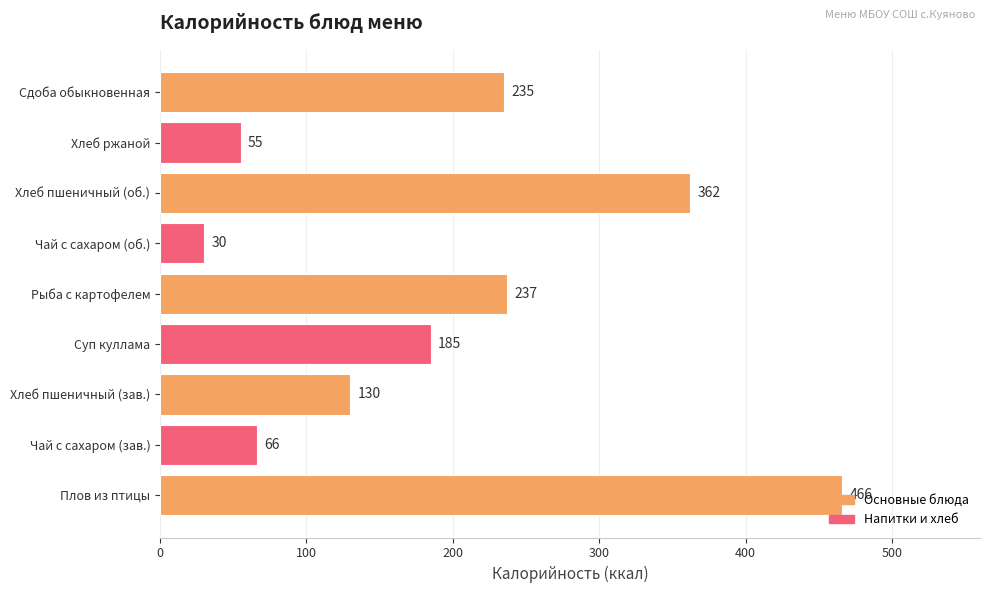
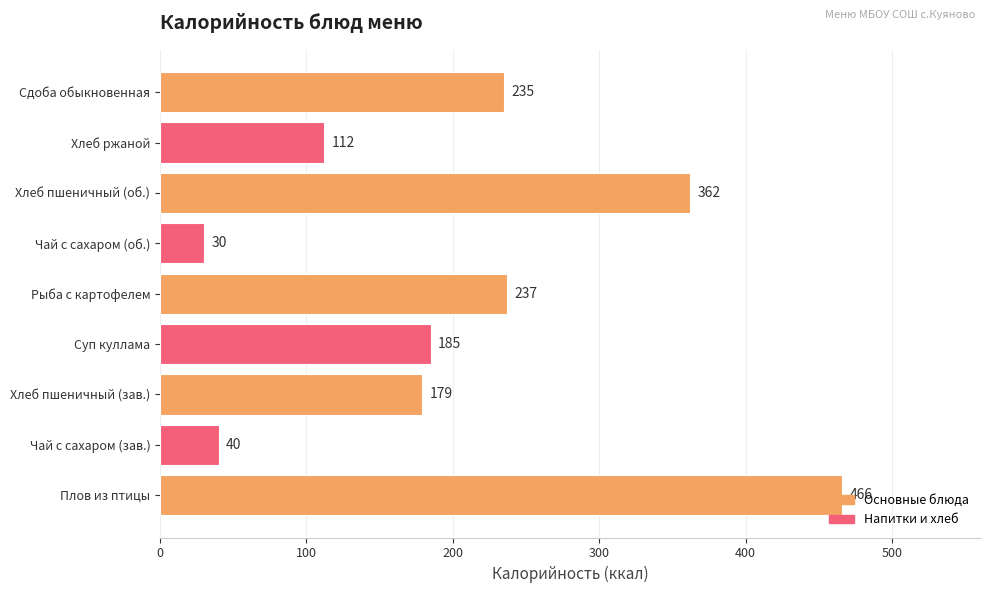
  {
    "Сдоба обыкновенная": 235,
-   "Хлеб ржаной": 55,
+   "Хлеб ржаной": 112,
    "Хлеб пшеничный (об.)": 362,
    "Чай с сахаром (об.)": 30,
    "Рыба с картофелем": 237,
    "Суп куллама": 185,
-   "Хлеб пшеничный (зав.)": 130,
-   "Чай с сахаром (зав.)": 66,
+   "Хлеб пшеничный (зав.)": 179,
+   "Чай с сахаром (зав.)": 40,
    "Плов из птицы": 466
  }
